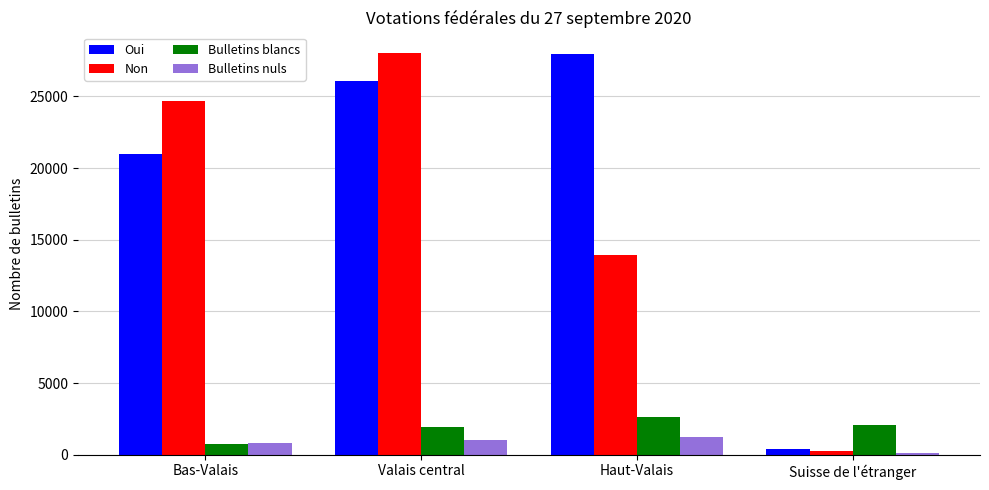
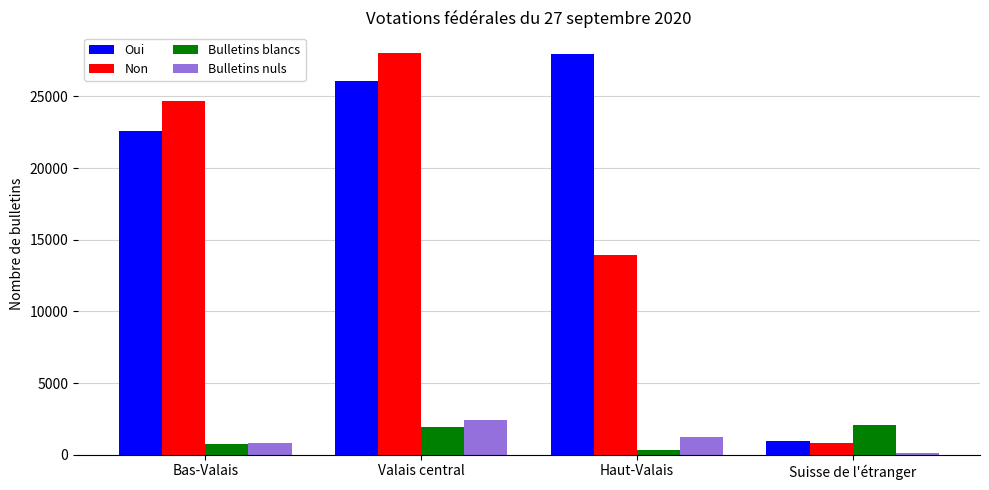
  {
    "Oui": {
-     "Bas-Valais": 20900,
+     "Bas-Valais": 22600,
      "Valais central": 26100,
      "Haut-Valais": 28000,
-     "Suisse de l'étranger": 400
+     "Suisse de l'étranger": 1000
    },
    "Non": {
      "Bas-Valais": 24700,
      "Valais central": 28100,
      "Haut-Valais": 13900,
-     "Suisse de l'étranger": 300
+     "Suisse de l'étranger": 800
    },
    "Bulletins blancs": {
      "Bas-Valais": 700,
      "Valais central": 1900,
-     "Haut-Valais": 2700,
+     "Haut-Valais": 300,
      "Suisse de l'étranger": 2100
    },
    "Bulletins nuls": {
      "Bas-Valais": 800,
-     "Valais central": 1000,
+     "Valais central": 2400,
      "Haut-Valais": 1200
    }
  }
